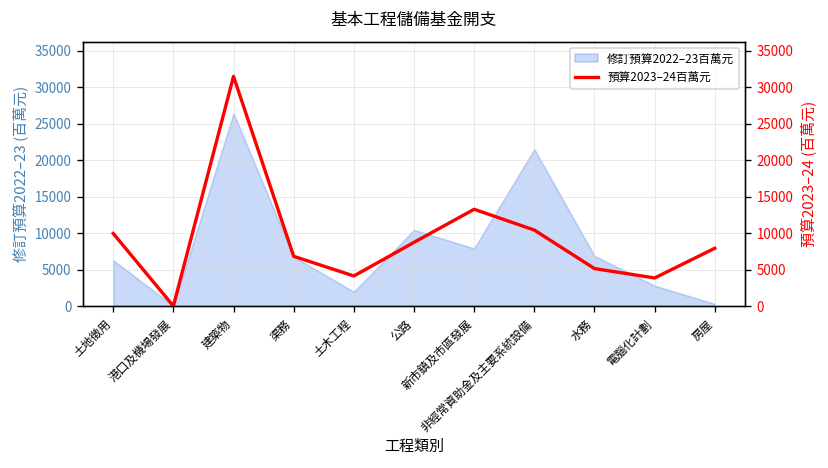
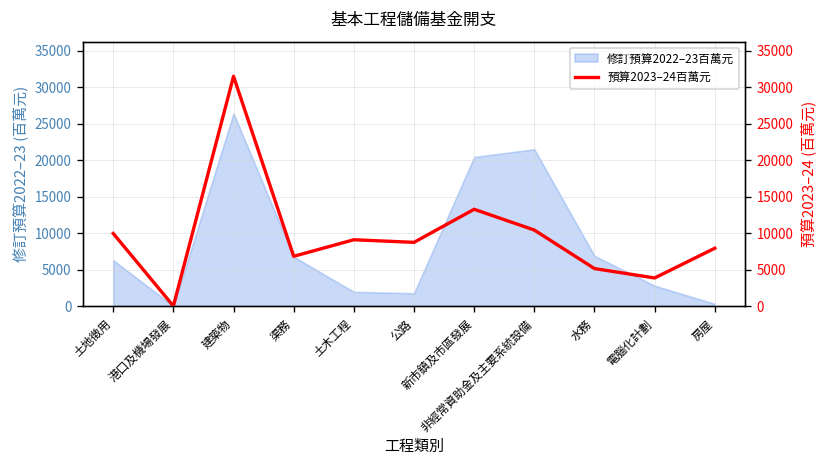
  {
    "修訂預算2022–23百萬元": {
      "土地徵用": 6000,
      "港口及機場發展": 0,
      "建築物": 26000,
      "渠務": 7000,
      "土木工程": 2000,
-     "公路": 10000,
-     "新市鎮及市區發展": 8000,
+     "公路": 2000,
+     "新市鎮及市區發展": 20000,
      "非經常資助金及主要系統設備": 22000,
      "水務": 7000,
      "電腦化計劃": 3000,
      "房屋": 0
    },
    "預算2023–24百萬元": {
      "土地徵用": 10000,
      "港口及機場發展": 0,
      "建築物": 32000,
      "渠務": 7000,
-     "土木工程": 4000,
+     "土木工程": 9000,
      "公路": 9000,
      "新市鎮及市區發展": 13000,
      "非經常資助金及主要系統設備": 10000,
      "水務": 5000,
      "電腦化計劃": 4000,
      "房屋": 8000
    }
  }
